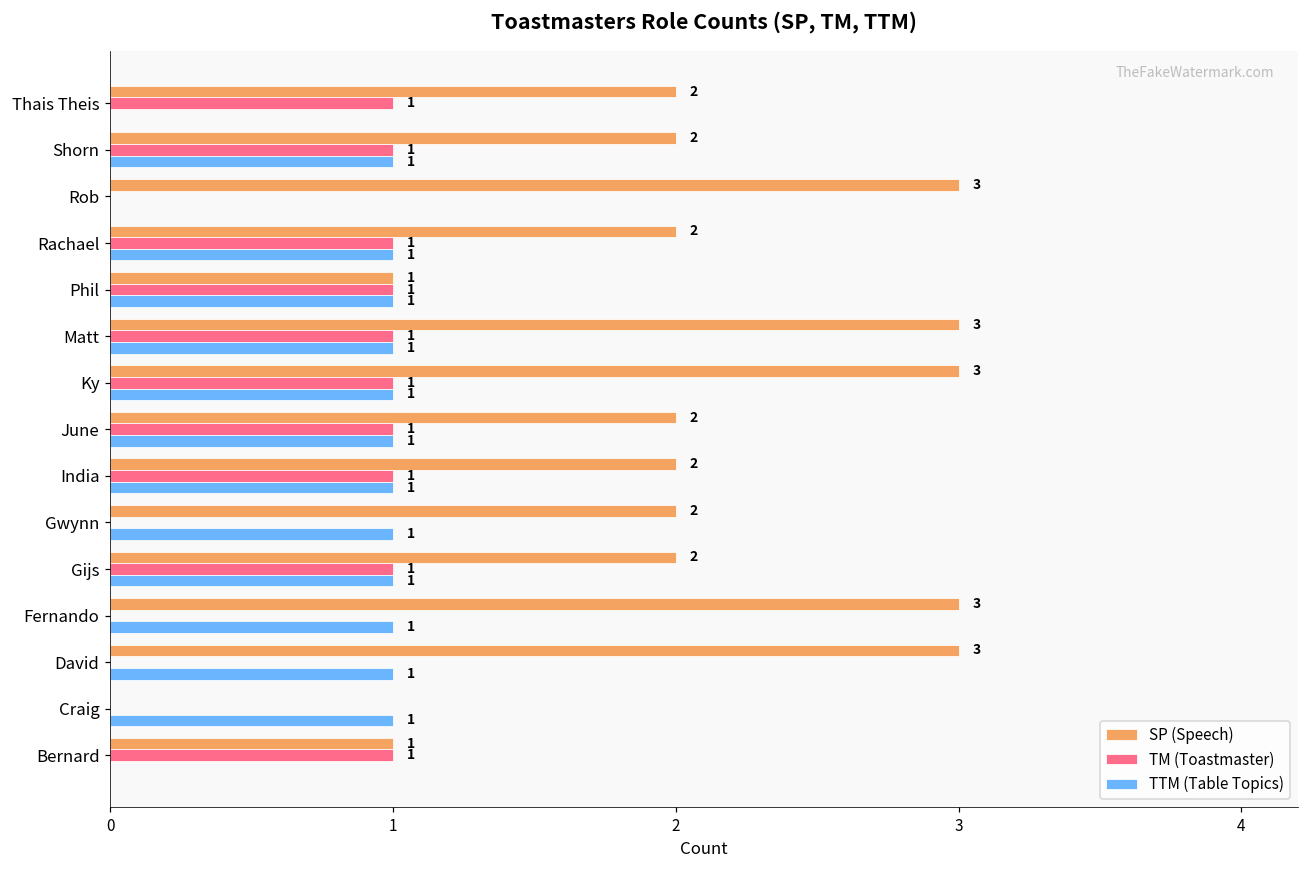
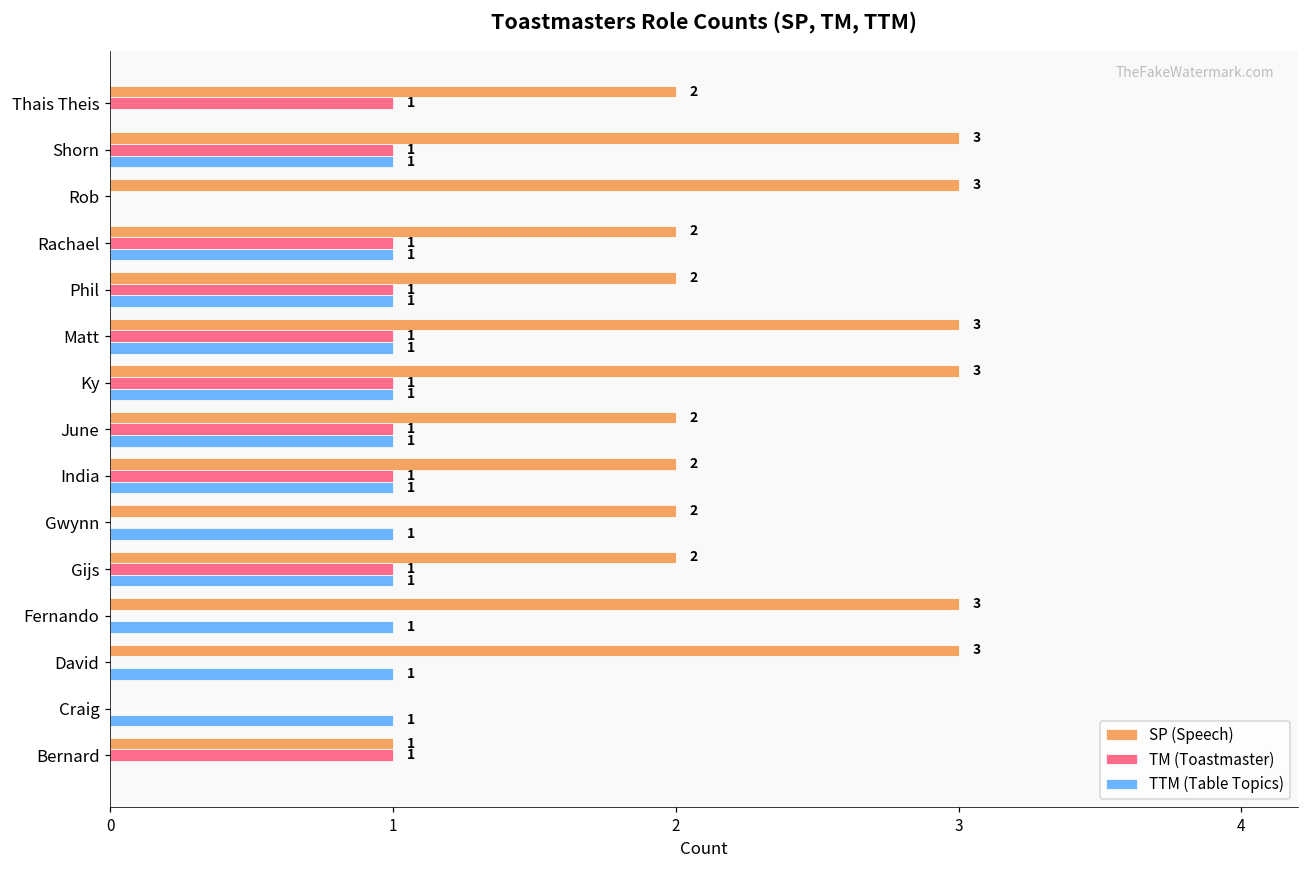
  {
    "SP (Speech)": {
      "Thais Theis": 2,
-     "Shorn": 2,
+     "Shorn": 3,
      "Rob": 3,
      "Rachael": 2,
-     "Phil": 1,
+     "Phil": 2,
      "Matt": 3,
      "Ky": 3,
      "June": 2,
      "India": 2,
      "Gwynn": 2,
      "Gijs": 2,
      "Fernando": 3,
      "David": 3
    },
    "TM (Toastmaster)": {
      "Thais Theis": 1
    },
    "TTM (Table Topics)": {
      "Gwynn": 1,
      "Fernando": 1,
      "David": 1,
      "Craig": 1
    }
  }
